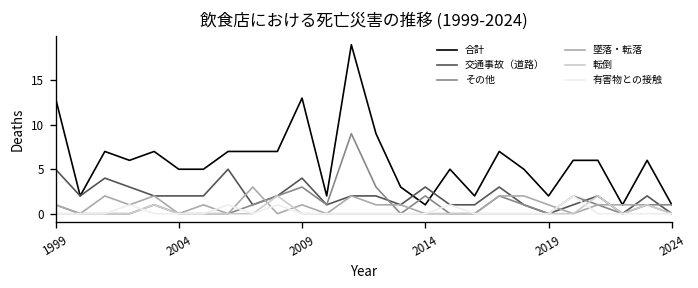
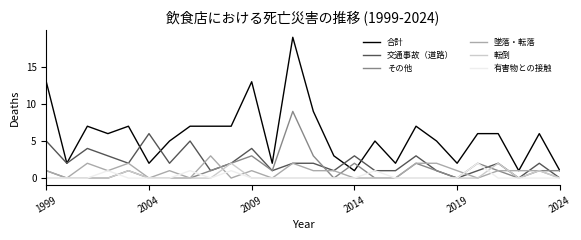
  {
    "合計": {
      "1999": 13,
-     "2004": 5,
+     "2004": 2,
      "2009": 13,
      "2014": 1,
      "2019": 2
    },
    "交通事故（道路）": {
      "1999": 5,
-     "2004": 2,
+     "2004": 6,
      "2009": 4,
      "2014": 3
    }
  }
